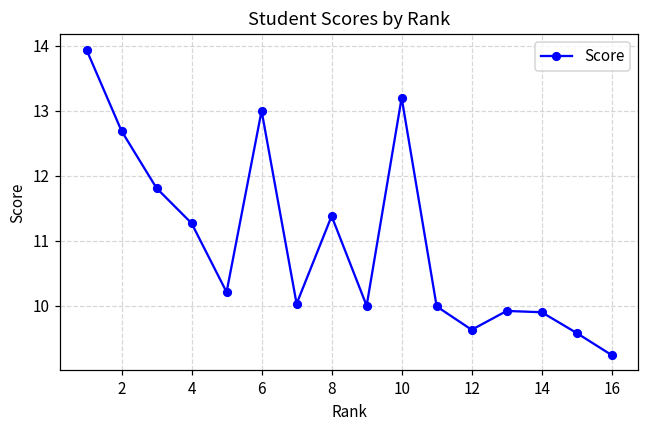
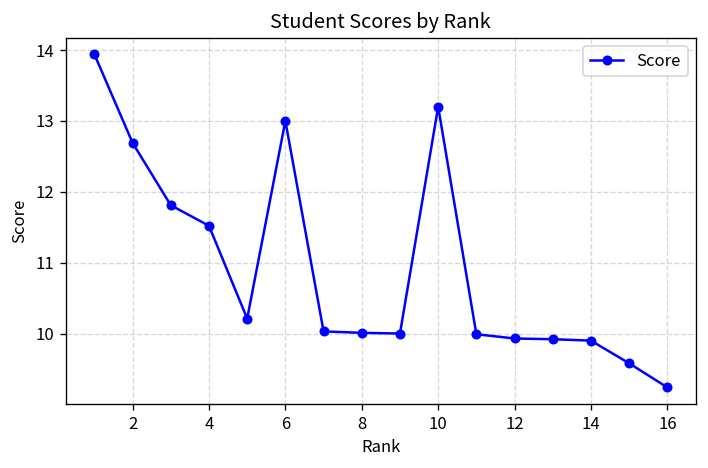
  {
    "2": 12.7,
-   "4": 11.3,
+   "4": 11.5,
    "6": 13.0,
-   "8": 11.4,
+   "8": 10.0,
    "10": 13.2,
-   "12": 9.6,
+   "12": 9.9,
    "14": 9.9,
    "16": 9.2
  }
